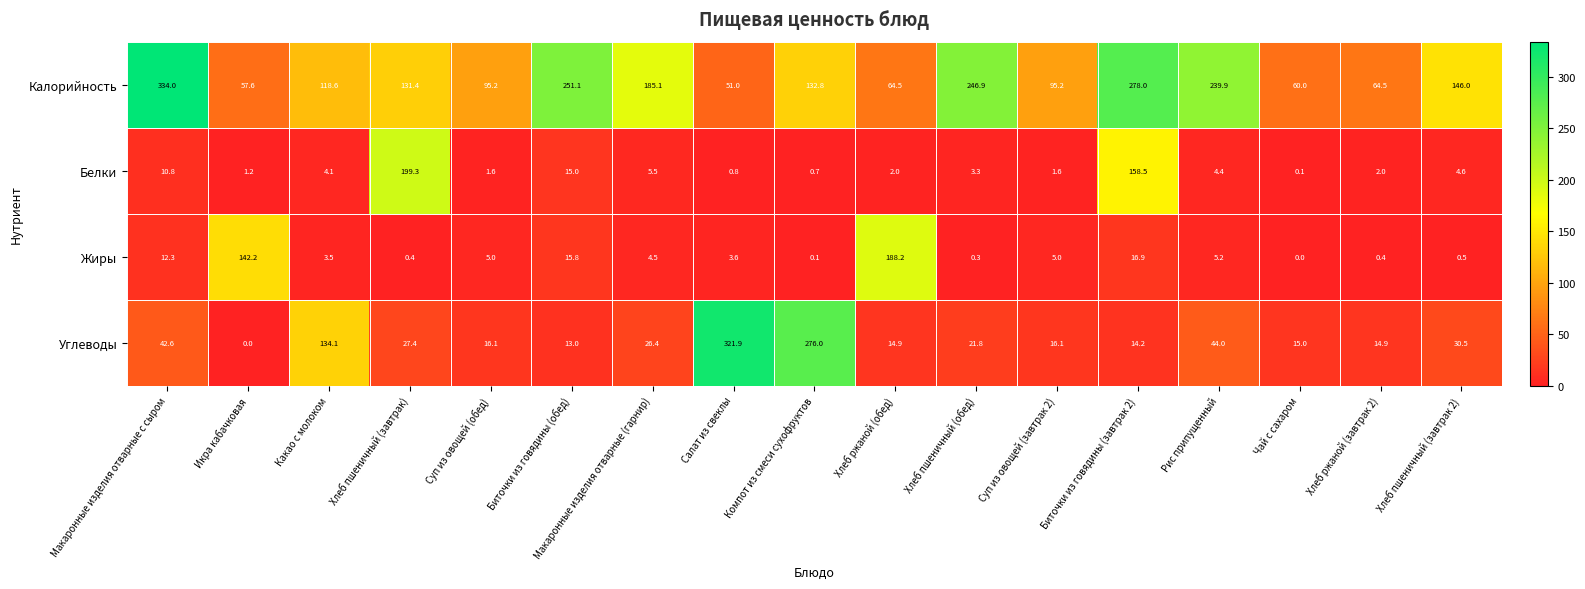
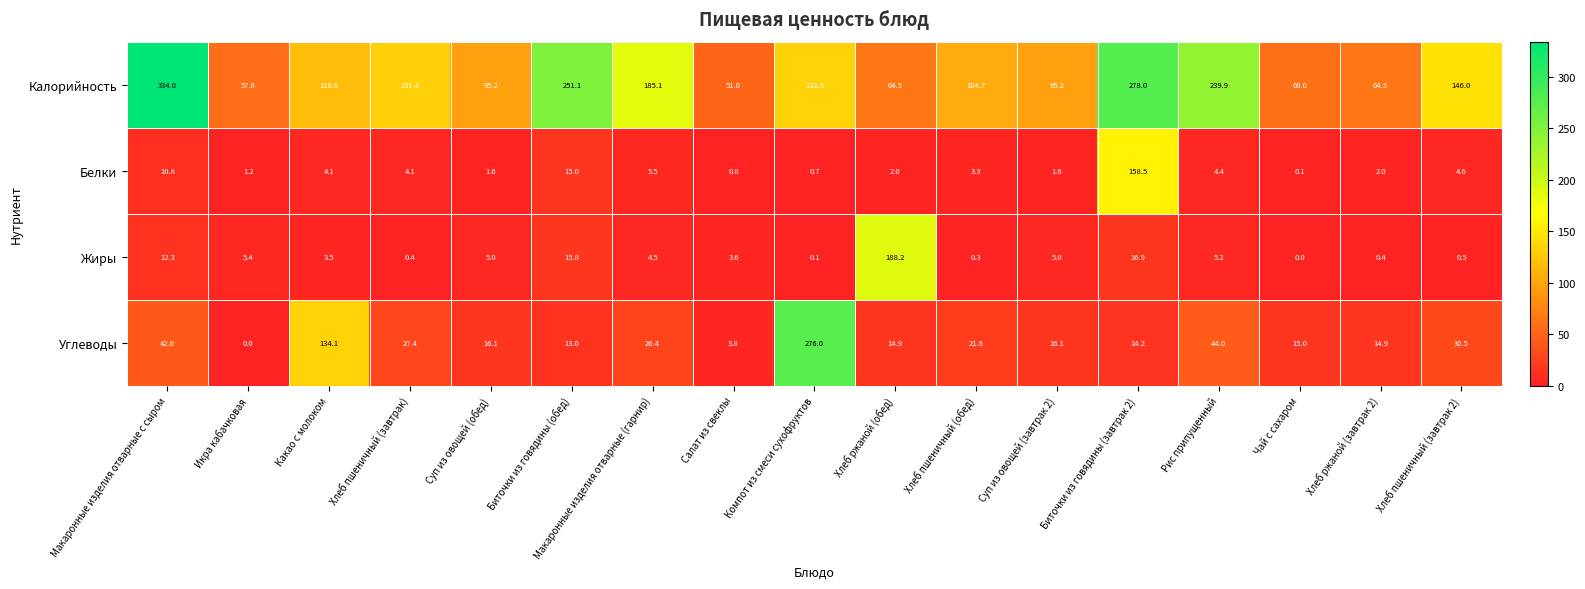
  {
    "Калорийность": {
      "Макаронные изделия отварные с сыром": 334.0,
      "Икра кабачковая": 57.6,
      "Какао с молоком": 118.6,
      "Хлеб пшеничный (завтрак)": 131.4,
      "Суп из овощей (обед)": 95.2,
      "Биточки из говядины (обед)": 251.1,
      "Макаронные изделия отварные (гарнир)": 185.1,
      "Салат из свеклы": 51.0,
      "Компот из смеси сухофруктов": 132.8,
      "Хлеб ржаной (обед)": 64.5,
-     "Хлеб пшеничный (обед)": 246.9,
+     "Хлеб пшеничный (обед)": 104.7,
      "Суп из овощей (завтрак 2)": 95.2,
      "Биточки из говядины (завтрак 2)": 278.0,
      "Рис припущенный": 239.9,
      "Чай с сахаром": 60.0,
      "Хлеб ржаной (завтрак 2)": 64.5,
      "Хлеб пшеничный (завтрак 2)": 146.0
    },
    "Белки": {
      "Макаронные изделия отварные с сыром": 10.8,
      "Икра кабачковая": 1.2,
      "Какао с молоком": 4.1,
-     "Хлеб пшеничный (завтрак)": 199.3,
+     "Хлеб пшеничный (завтрак)": 4.1,
      "Суп из овощей (обед)": 1.6,
      "Биточки из говядины (обед)": 15.0,
      "Макаронные изделия отварные (гарнир)": 5.5,
      "Салат из свеклы": 0.8,
      "Компот из смеси сухофруктов": 0.7,
      "Хлеб ржаной (обед)": 2.0,
      "Хлеб пшеничный (обед)": 3.3,
      "Суп из овощей (завтрак 2)": 1.6,
      "Биточки из говядины (завтрак 2)": 158.5,
      "Рис припущенный": 4.4,
      "Чай с сахаром": 0.1,
      "Хлеб ржаной (завтрак 2)": 2.0,
      "Хлеб пшеничный (завтрак 2)": 4.6
    },
    "Жиры": {
      "Макаронные изделия отварные с сыром": 12.3,
-     "Икра кабачковая": 142.2,
+     "Икра кабачковая": 5.4,
      "Какао с молоком": 3.5,
      "Хлеб пшеничный (завтрак)": 0.4,
      "Суп из овощей (обед)": 5.0,
      "Биточки из говядины (обед)": 15.8,
      "Макаронные изделия отварные (гарнир)": 4.5,
      "Салат из свеклы": 3.6,
      "Компот из смеси сухофруктов": 0.1,
      "Хлеб ржаной (обед)": 188.2,
      "Хлеб пшеничный (обед)": 0.3,
      "Суп из овощей (завтрак 2)": 5.0,
      "Биточки из говядины (завтрак 2)": 16.9,
      "Рис припущенный": 5.2,
      "Чай с сахаром": 0.0,
      "Хлеб ржаной (завтрак 2)": 0.4,
      "Хлеб пшеничный (завтрак 2)": 0.5
    },
    "Углеводы": {
      "Макаронные изделия отварные с сыром": 42.6,
      "Икра кабачковая": 0.0,
      "Какао с молоком": 134.1,
      "Хлеб пшеничный (завтрак)": 27.4,
      "Суп из овощей (обед)": 16.1,
      "Биточки из говядины (обед)": 13.0,
      "Макаронные изделия отварные (гарнир)": 26.4,
-     "Салат из свеклы": 321.9,
+     "Салат из свеклы": 3.8,
      "Компот из смеси сухофруктов": 276.0,
      "Хлеб ржаной (обед)": 14.9,
      "Хлеб пшеничный (обед)": 21.8,
      "Суп из овощей (завтрак 2)": 16.1,
      "Биточки из говядины (завтрак 2)": 14.2,
      "Рис припущенный": 44.0,
      "Чай с сахаром": 15.0,
      "Хлеб ржаной (завтрак 2)": 14.9,
      "Хлеб пшеничный (завтрак 2)": 30.5
    }
  }
